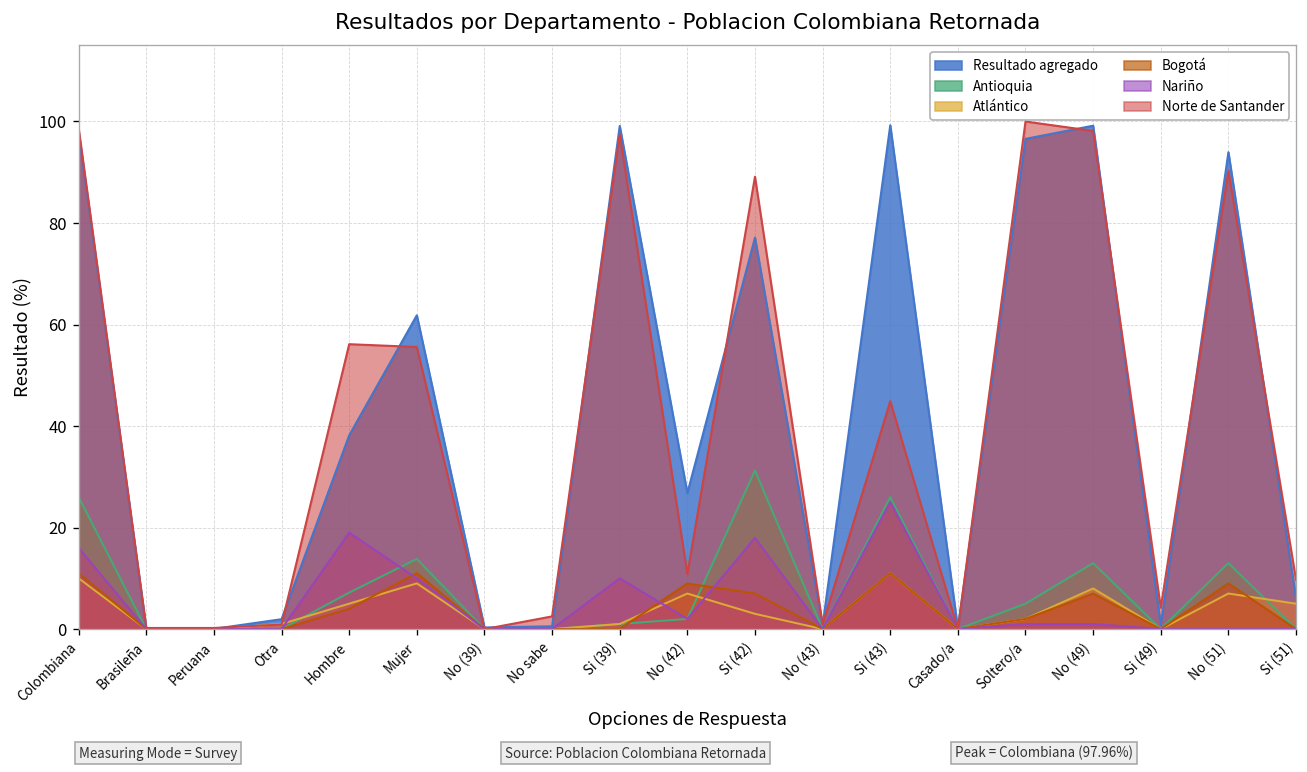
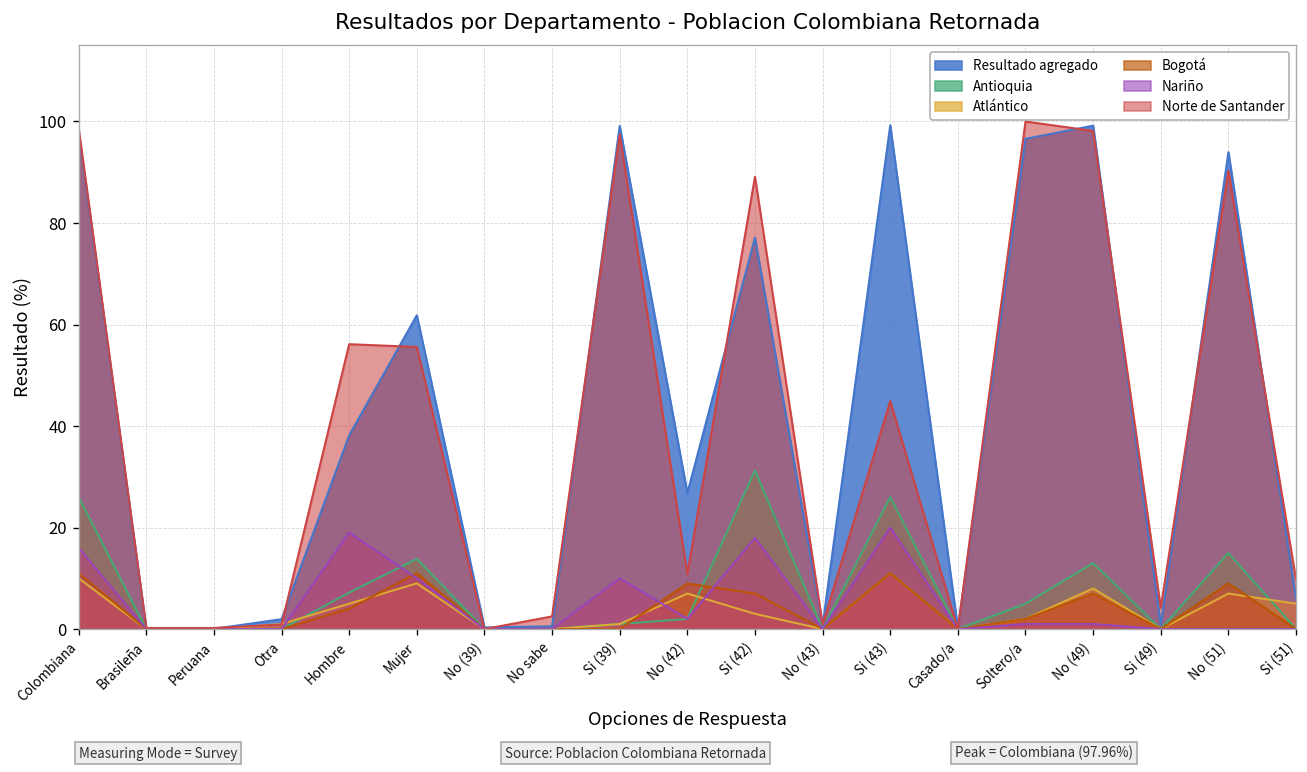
  {
    "Resultado agregado": {
      "Colombiana": 98,
      "Otra": 2,
      "Hombre": 38,
      "Mujer": 62,
      "Si (39)": 99,
      "No (42)": 27,
      "Si (42)": 77,
      "Si (43)": 99,
      "Soltero/a": 97,
      "No (49)": 99,
      "Si (49)": 1,
      "No (51)": 94,
      "Si (51)": 6
    },
    "Antioquia": {
      "Colombiana": 26,
      "Hombre": 7,
      "Mujer": 14,
      "Si (42)": 31,
      "Si (43)": 26,
      "Soltero/a": 5,
      "No (49)": 13,
-     "No (51)": 13
+     "No (51)": 15
    },
    "Atlántico": {
      "Colombiana": 10,
      "Hombre": 5,
      "Mujer": 9,
      "No (42)": 7,
      "Si (42)": 3,
      "No (49)": 8,
      "No (51)": 7,
      "Si (51)": 5
    },
    "Bogotá": {
      "Colombiana": 11,
      "Hombre": 4,
      "Mujer": 11,
      "Si (39)": 0,
      "No (42)": 9,
      "Si (42)": 7,
      "No (49)": 7,
      "No (51)": 9
    },
    "Nariño": {
      "Colombiana": 16,
      "Hombre": 19,
      "Mujer": 10,
      "Si (39)": 10,
      "Si (42)": 18,
-     "Si (43)": 25,
+     "Si (43)": 20,
      "Soltero/a": 1,
      "No (49)": 1,
      "No (51)": 0
    },
    "Norte de Santander": {
      "Colombiana": 99,
      "Hombre": 56,
      "Mujer": 56,
      "No sabe": 3,
      "Si (39)": 98,
      "No (42)": 11,
      "Si (42)": 89,
      "Si (43)": 45,
      "Soltero/a": 100,
      "No (49)": 98,
      "Si (49)": 4,
      "No (51)": 90,
      "Si (51)": 10
    }
  }
